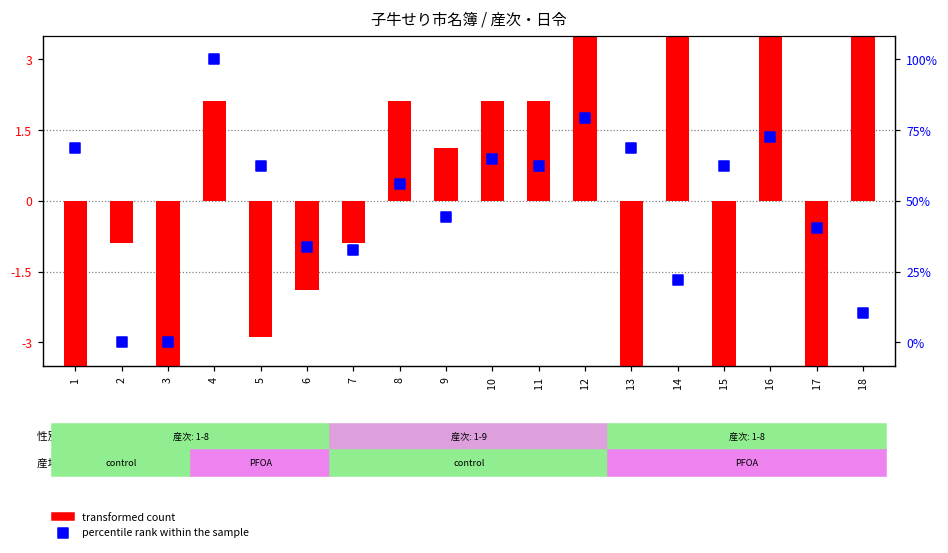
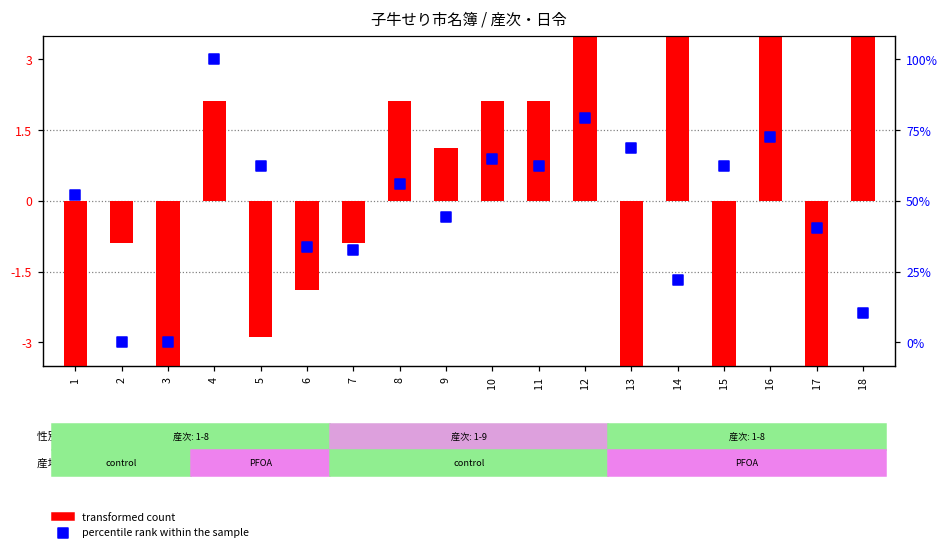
  {
    "percentile rank within the sample": {
-     "1": 1.1
+     "1": 0.1
    },
    "transformed count": {
      "2": -0.9,
      "4": 2.1,
      "5": -2.9,
      "6": -1.9,
      "7": -0.9,
      "8": 2.1,
      "9": 1.1,
      "10": 2.1,
      "11": 2.1
    }
  }
